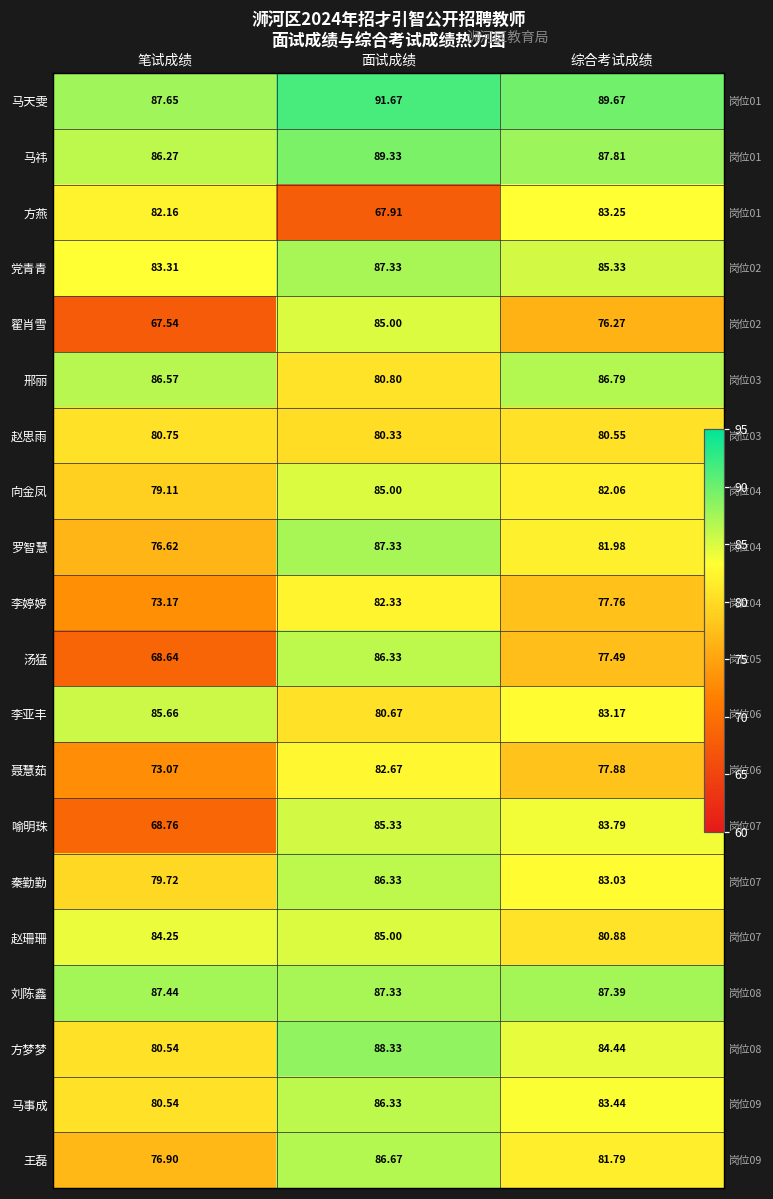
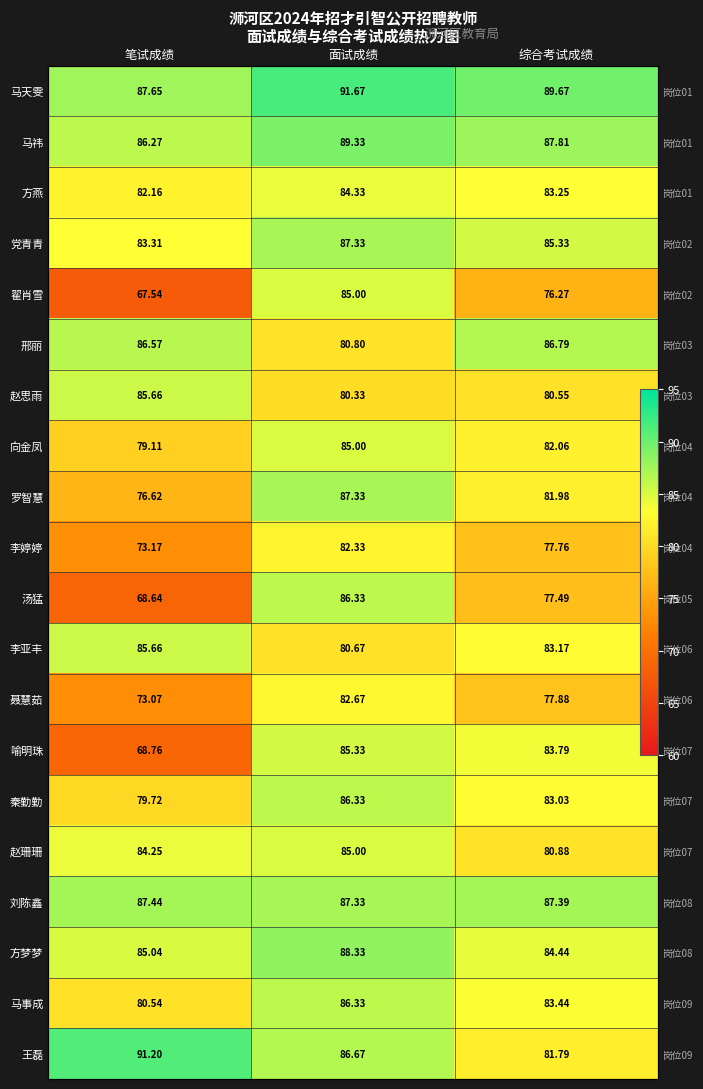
  {
    "马天雯": {
      "笔试成绩": 87.65,
      "面试成绩": 91.67,
      "综合考试成绩": 89.67
    },
    "马祎": {
      "笔试成绩": 86.27,
      "面试成绩": 89.33,
      "综合考试成绩": 87.81
    },
    "方燕": {
      "笔试成绩": 82.16,
-     "面试成绩": 67.91,
+     "面试成绩": 84.33,
      "综合考试成绩": 83.25
    },
    "党青青": {
      "笔试成绩": 83.31,
      "面试成绩": 87.33,
      "综合考试成绩": 85.33
    },
    "翟肖雪": {
      "笔试成绩": 67.54,
      "面试成绩": 85.00,
      "综合考试成绩": 76.27
    },
    "邢丽": {
      "笔试成绩": 86.57,
      "面试成绩": 80.80,
      "综合考试成绩": 86.79
    },
    "赵思雨": {
-     "笔试成绩": 80.75,
+     "笔试成绩": 85.66,
      "面试成绩": 80.33,
      "综合考试成绩": 80.55
    },
    "向金凤": {
      "笔试成绩": 79.11,
      "面试成绩": 85.00,
      "综合考试成绩": 82.06
    },
    "罗智慧": {
      "笔试成绩": 76.62,
      "面试成绩": 87.33,
      "综合考试成绩": 81.98
    },
    "李婷婷": {
      "笔试成绩": 73.17,
      "面试成绩": 82.33,
      "综合考试成绩": 77.76
    },
    "汤猛": {
      "笔试成绩": 68.64,
      "面试成绩": 86.33,
      "综合考试成绩": 77.49
    },
    "李亚丰": {
      "笔试成绩": 85.66,
      "面试成绩": 80.67,
      "综合考试成绩": 83.17
    },
    "聂慧茹": {
      "笔试成绩": 73.07,
      "面试成绩": 82.67,
      "综合考试成绩": 77.88
    },
    "喻明珠": {
      "笔试成绩": 68.76,
      "面试成绩": 85.33,
      "综合考试成绩": 83.79
    },
    "秦勤勤": {
      "笔试成绩": 79.72,
      "面试成绩": 86.33,
      "综合考试成绩": 83.03
    },
    "赵珊珊": {
      "笔试成绩": 84.25,
      "面试成绩": 85.00,
      "综合考试成绩": 80.88
    },
    "刘陈鑫": {
      "笔试成绩": 87.44,
      "面试成绩": 87.33,
      "综合考试成绩": 87.39
    },
    "方梦梦": {
-     "笔试成绩": 80.54,
+     "笔试成绩": 85.04,
      "面试成绩": 88.33,
      "综合考试成绩": 84.44
    },
    "马事成": {
      "笔试成绩": 80.54,
      "面试成绩": 86.33,
      "综合考试成绩": 83.44
    },
    "王磊": {
-     "笔试成绩": 76.90,
+     "笔试成绩": 91.20,
      "面试成绩": 86.67,
      "综合考试成绩": 81.79
    }
  }
